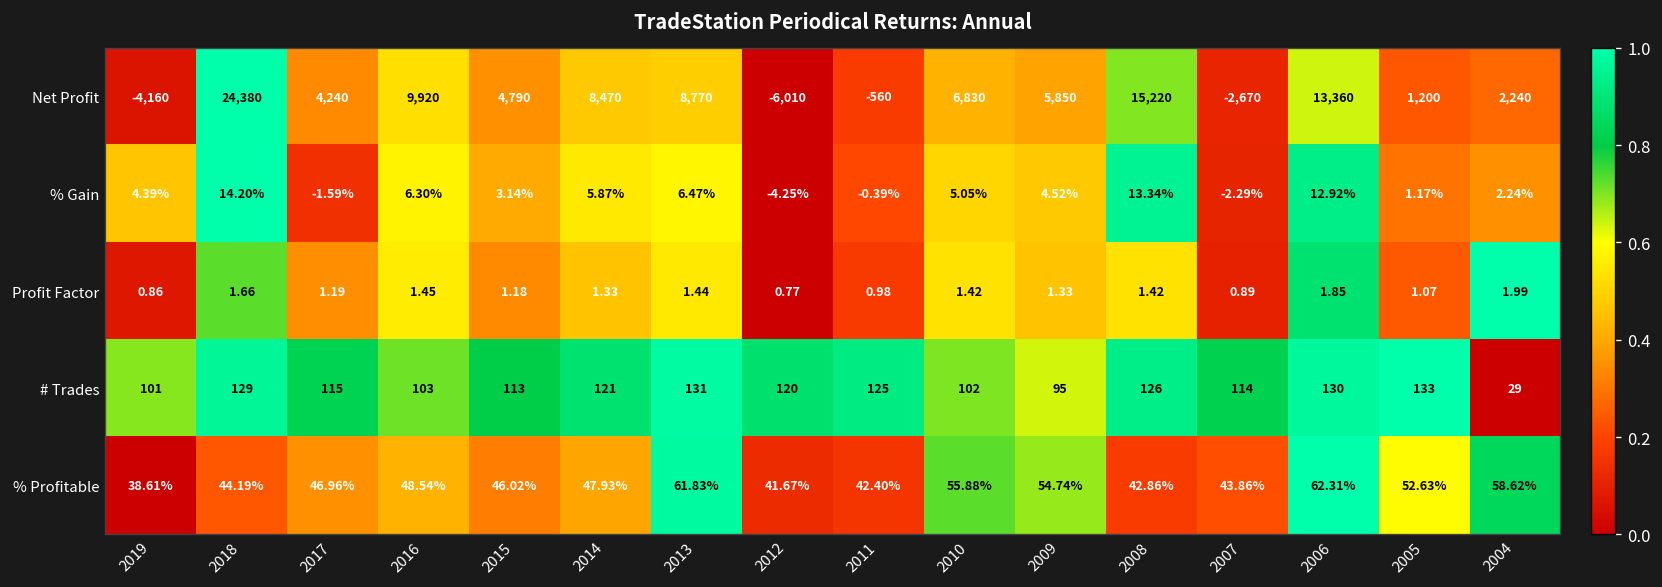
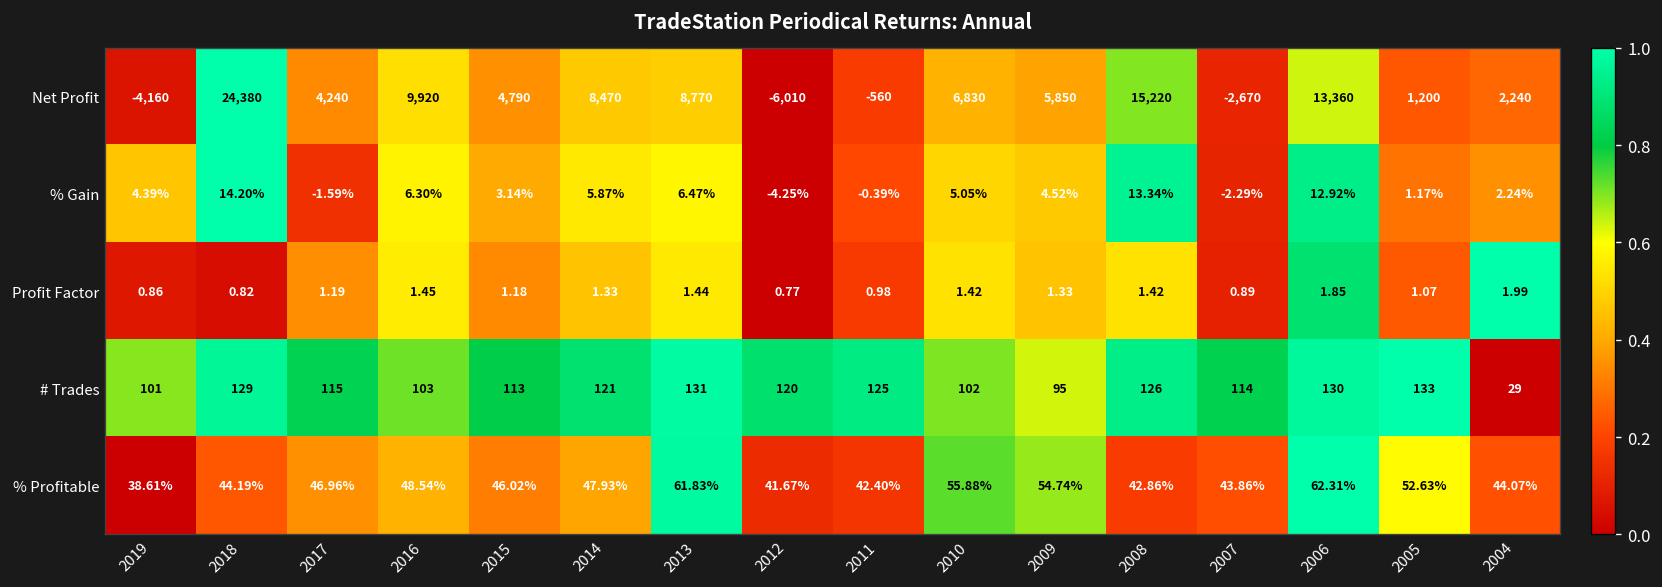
  {
    "Net Profit": {
      "2019": "-4,160",
      "2018": "24,380",
      "2017": "4,240",
      "2016": "9,920",
      "2015": "4,790",
      "2014": "8,470",
      "2013": "8,770",
      "2012": "-6,010",
      "2011": "-560",
      "2010": "6,830",
      "2009": "5,850",
      "2008": "15,220",
      "2007": "-2,670",
      "2006": "13,360",
      "2005": "1,200",
      "2004": "2,240"
    },
    "% Gain": {
      "2019": "4.39%",
      "2018": "14.20%",
      "2017": "-1.59%",
      "2016": "6.30%",
      "2015": "3.14%",
      "2014": "5.87%",
      "2013": "6.47%",
      "2012": "-4.25%",
      "2011": "-0.39%",
      "2010": "5.05%",
      "2009": "4.52%",
      "2008": "13.34%",
      "2007": "-2.29%",
      "2006": "12.92%",
      "2005": "1.17%",
      "2004": "2.24%"
    },
    "Profit Factor": {
      "2019": "0.86",
-     "2018": "1.66",
+     "2018": "0.82",
      "2017": "1.19",
      "2016": "1.45",
      "2015": "1.18",
      "2014": "1.33",
      "2013": "1.44",
      "2012": "0.77",
      "2011": "0.98",
      "2010": "1.42",
      "2009": "1.33",
      "2008": "1.42",
      "2007": "0.89",
      "2006": "1.85",
      "2005": "1.07",
      "2004": "1.99"
    },
    "# Trades": {
      "2019": "101",
      "2018": "129",
      "2017": "115",
      "2016": "103",
      "2015": "113",
      "2014": "121",
      "2013": "131",
      "2012": "120",
      "2011": "125",
      "2010": "102",
      "2009": "95",
      "2008": "126",
      "2007": "114",
      "2006": "130",
      "2005": "133",
      "2004": "29"
    },
    "% Profitable": {
      "2019": "38.61%",
      "2018": "44.19%",
      "2017": "46.96%",
      "2016": "48.54%",
      "2015": "46.02%",
      "2014": "47.93%",
      "2013": "61.83%",
      "2012": "41.67%",
      "2011": "42.40%",
      "2010": "55.88%",
      "2009": "54.74%",
      "2008": "42.86%",
      "2007": "43.86%",
      "2006": "62.31%",
      "2005": "52.63%",
-     "2004": "58.62%"
+     "2004": "44.07%"
    }
  }
